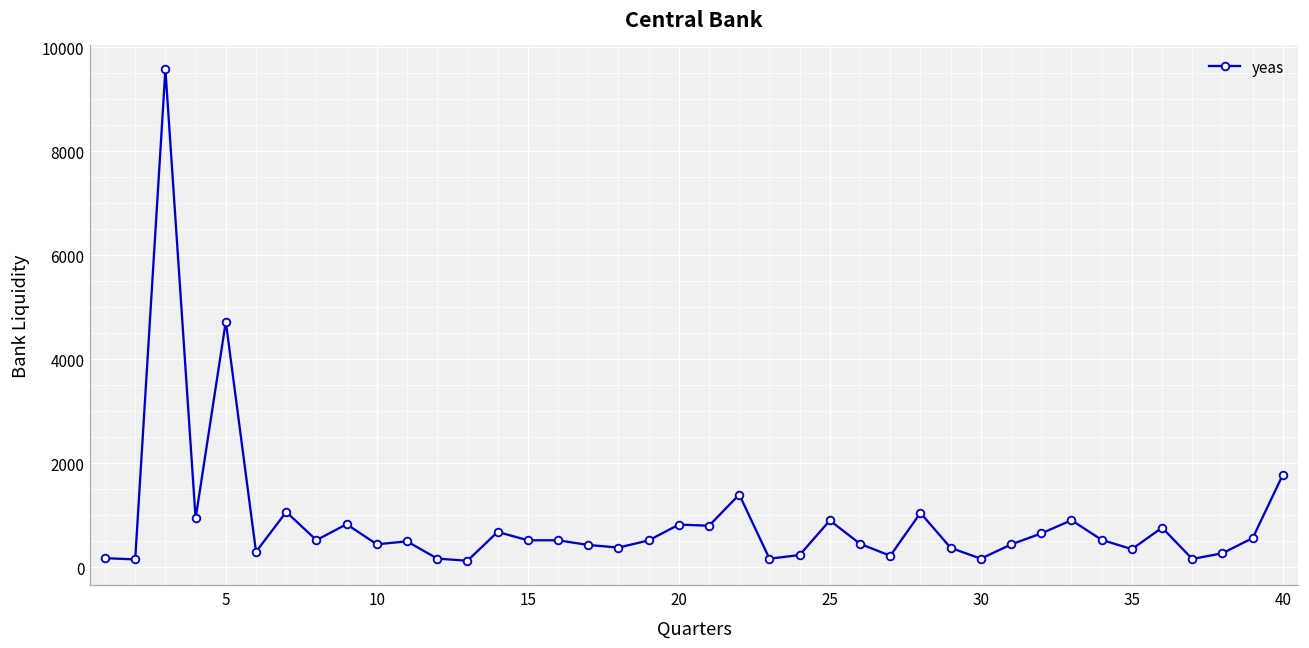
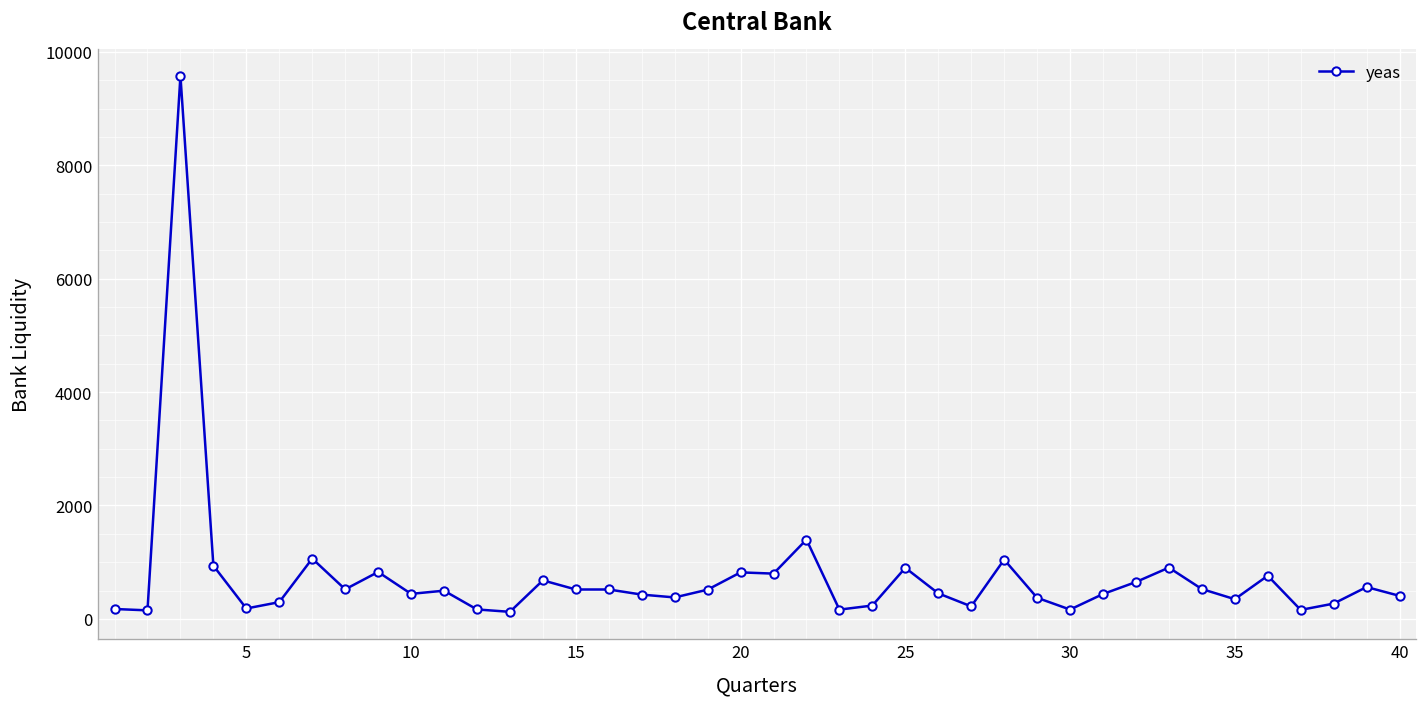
  {
-   "5": 4700,
+   "5": 200,
    "10": 400,
    "15": 500,
    "20": 800,
    "25": 900,
    "30": 200,
    "35": 300,
-   "40": 1800
+   "40": 400
  }
